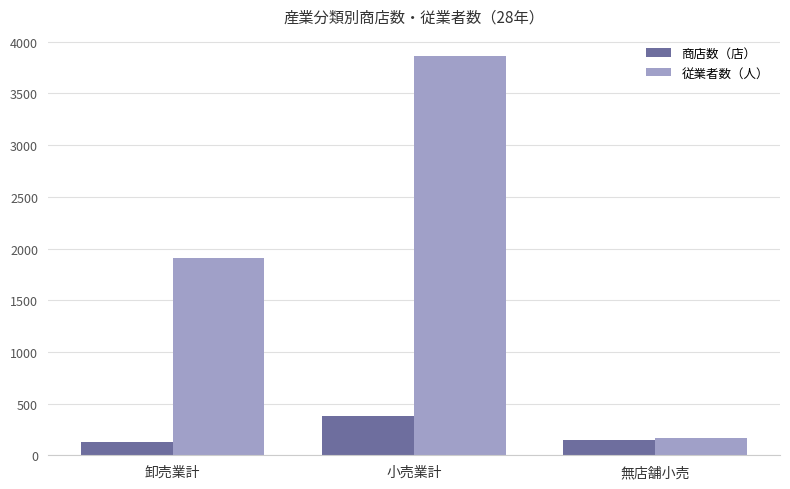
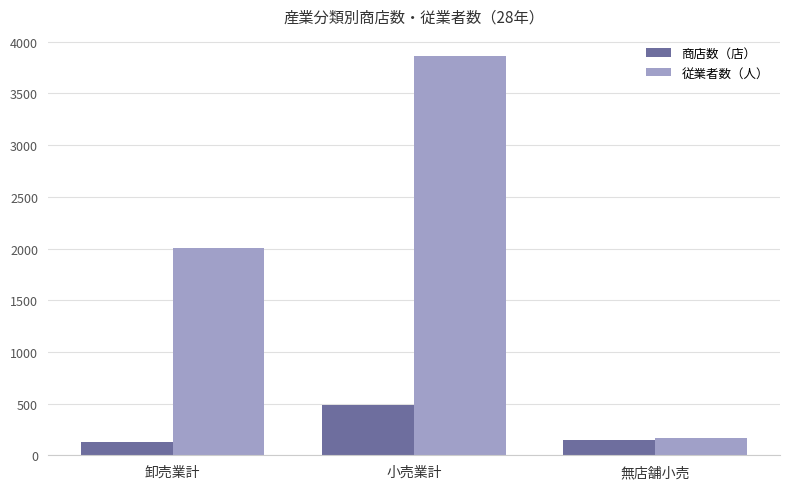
  {
    "商店数（店）": {
      "卸売業計": 130,
-     "小売業計": 380,
+     "小売業計": 480,
      "無店舗小売": 150
    },
    "従業者数（人）": {
-     "卸売業計": 1910,
+     "卸売業計": 2010,
      "小売業計": 3860,
      "無店舗小売": 170
    }
  }
